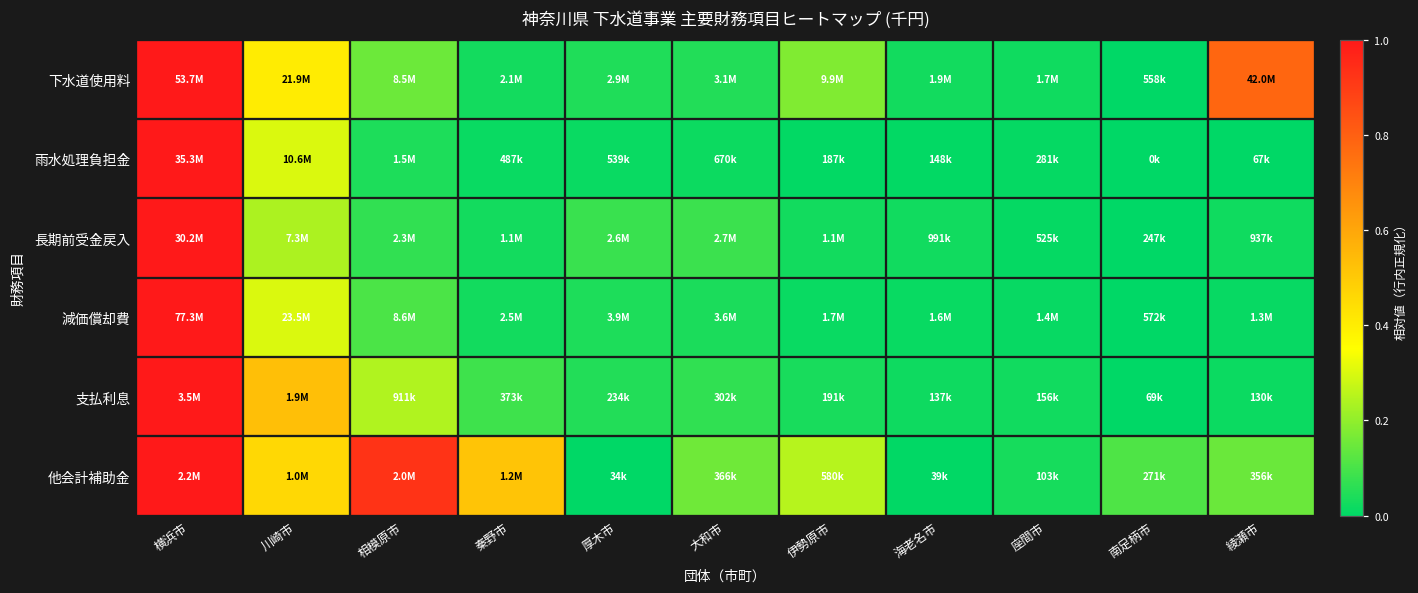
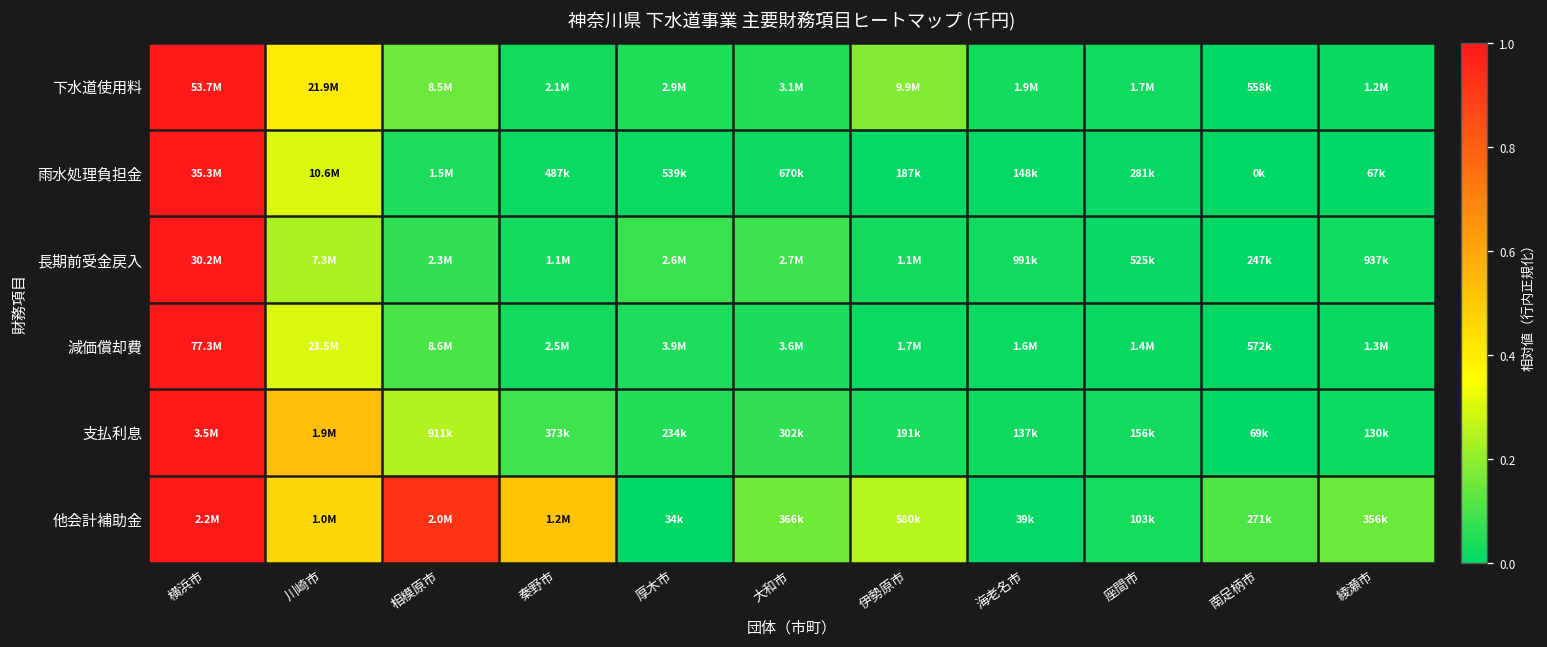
  {
    "下水道使用料": {
      "横浜市": "53.7M",
      "川崎市": "21.9M",
      "相模原市": "8.5M",
      "秦野市": "2.1M",
      "厚木市": "2.9M",
      "大和市": "3.1M",
      "伊勢原市": "9.9M",
      "海老名市": "1.9M",
      "座間市": "1.7M",
      "南足柄市": "558k",
-     "綾瀬市": "42.0M"
+     "綾瀬市": "1.2M"
    },
    "雨水処理負担金": {
      "横浜市": "35.3M",
      "川崎市": "10.6M",
      "相模原市": "1.5M",
      "秦野市": "487k",
      "厚木市": "539k",
      "大和市": "670k",
      "伊勢原市": "187k",
      "海老名市": "148k",
      "座間市": "281k",
      "南足柄市": "0k",
      "綾瀬市": "67k"
    },
    "長期前受金戻入": {
      "横浜市": "30.2M",
      "川崎市": "7.3M",
      "相模原市": "2.3M",
      "秦野市": "1.1M",
      "厚木市": "2.6M",
      "大和市": "2.7M",
      "伊勢原市": "1.1M",
      "海老名市": "991k",
      "座間市": "525k",
      "南足柄市": "247k",
      "綾瀬市": "937k"
    },
    "減価償却費": {
      "横浜市": "77.3M",
      "川崎市": "23.5M",
      "相模原市": "8.6M",
      "秦野市": "2.5M",
      "厚木市": "3.9M",
      "大和市": "3.6M",
      "伊勢原市": "1.7M",
      "海老名市": "1.6M",
      "座間市": "1.4M",
      "南足柄市": "572k",
      "綾瀬市": "1.3M"
    },
    "支払利息": {
      "横浜市": "3.5M",
      "川崎市": "1.9M",
      "相模原市": "911k",
      "秦野市": "373k",
      "厚木市": "234k",
      "大和市": "302k",
      "伊勢原市": "191k",
      "海老名市": "137k",
      "座間市": "156k",
      "南足柄市": "69k",
      "綾瀬市": "130k"
    },
    "他会計補助金": {
      "横浜市": "2.2M",
      "川崎市": "1.0M",
      "相模原市": "2.0M",
      "秦野市": "1.2M",
      "厚木市": "34k",
      "大和市": "366k",
      "伊勢原市": "580k",
      "海老名市": "39k",
      "座間市": "103k",
      "南足柄市": "271k",
      "綾瀬市": "356k"
    }
  }
